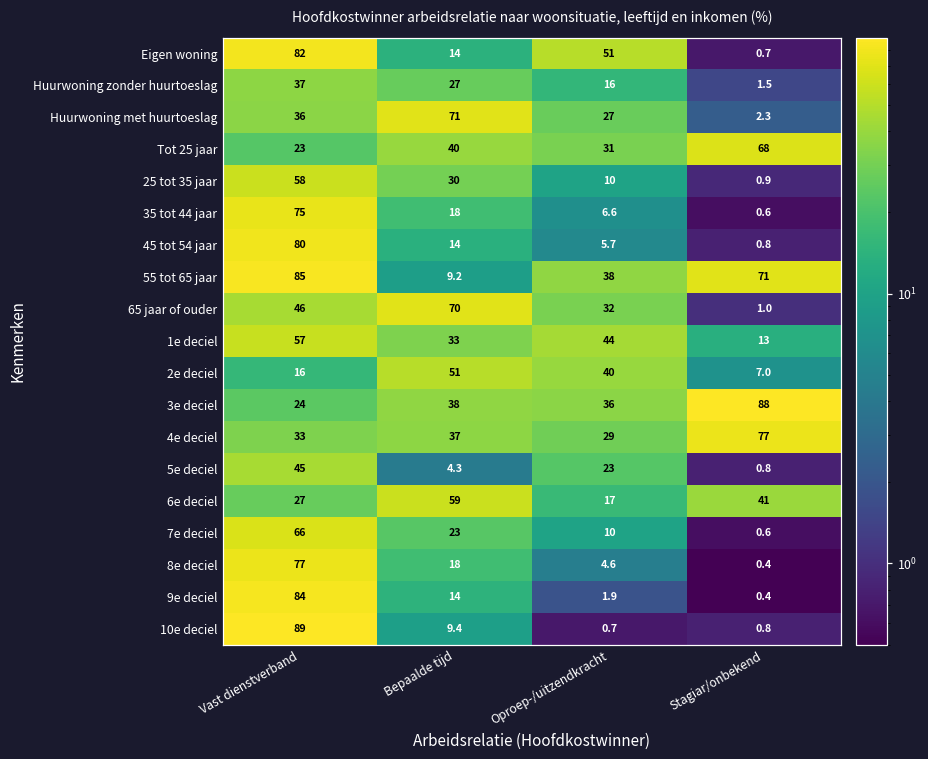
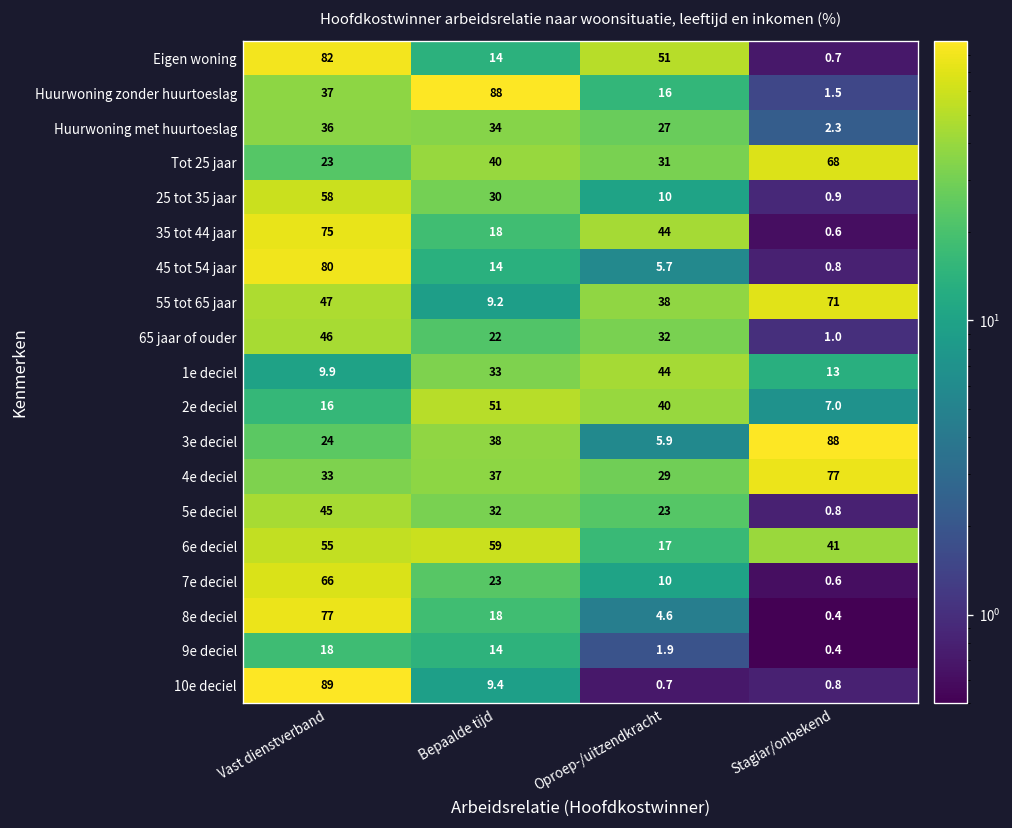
  {
    "Eigen woning": {
      "Vast dienstverband": 82,
      "Bepaalde tijd": 14,
      "Oproep-/uitzendkracht": 51,
      "Stagiar/onbekend": 0.7
    },
    "Huurwoning zonder huurtoeslag": {
      "Vast dienstverband": 37,
-     "Bepaalde tijd": 27,
+     "Bepaalde tijd": 88,
      "Oproep-/uitzendkracht": 16,
      "Stagiar/onbekend": 1.5
    },
    "Huurwoning met huurtoeslag": {
      "Vast dienstverband": 36,
-     "Bepaalde tijd": 71,
+     "Bepaalde tijd": 34,
      "Oproep-/uitzendkracht": 27,
      "Stagiar/onbekend": 2.3
    },
    "Tot 25 jaar": {
      "Vast dienstverband": 23,
      "Bepaalde tijd": 40,
      "Oproep-/uitzendkracht": 31,
      "Stagiar/onbekend": 68
    },
    "25 tot 35 jaar": {
      "Vast dienstverband": 58,
      "Bepaalde tijd": 30,
      "Oproep-/uitzendkracht": 10,
      "Stagiar/onbekend": 0.9
    },
    "35 tot 44 jaar": {
      "Vast dienstverband": 75,
      "Bepaalde tijd": 18,
-     "Oproep-/uitzendkracht": 6.6,
+     "Oproep-/uitzendkracht": 44,
      "Stagiar/onbekend": 0.6
    },
    "45 tot 54 jaar": {
      "Vast dienstverband": 80,
      "Bepaalde tijd": 14,
      "Oproep-/uitzendkracht": 5.7,
      "Stagiar/onbekend": 0.8
    },
    "55 tot 65 jaar": {
-     "Vast dienstverband": 85,
+     "Vast dienstverband": 47,
      "Bepaalde tijd": 9.2,
      "Oproep-/uitzendkracht": 38,
      "Stagiar/onbekend": 71
    },
    "65 jaar of ouder": {
      "Vast dienstverband": 46,
-     "Bepaalde tijd": 70,
+     "Bepaalde tijd": 22,
      "Oproep-/uitzendkracht": 32,
      "Stagiar/onbekend": 1.0
    },
    "1e deciel": {
-     "Vast dienstverband": 57,
+     "Vast dienstverband": 9.9,
      "Bepaalde tijd": 33,
      "Oproep-/uitzendkracht": 44,
      "Stagiar/onbekend": 13
    },
    "2e deciel": {
      "Vast dienstverband": 16,
      "Bepaalde tijd": 51,
      "Oproep-/uitzendkracht": 40,
      "Stagiar/onbekend": 7.0
    },
    "3e deciel": {
      "Vast dienstverband": 24,
      "Bepaalde tijd": 38,
-     "Oproep-/uitzendkracht": 36,
+     "Oproep-/uitzendkracht": 5.9,
      "Stagiar/onbekend": 88
    },
    "4e deciel": {
      "Vast dienstverband": 33,
      "Bepaalde tijd": 37,
      "Oproep-/uitzendkracht": 29,
      "Stagiar/onbekend": 77
    },
    "5e deciel": {
      "Vast dienstverband": 45,
-     "Bepaalde tijd": 4.3,
+     "Bepaalde tijd": 32,
      "Oproep-/uitzendkracht": 23,
      "Stagiar/onbekend": 0.8
    },
    "6e deciel": {
-     "Vast dienstverband": 27,
+     "Vast dienstverband": 55,
      "Bepaalde tijd": 59,
      "Oproep-/uitzendkracht": 17,
      "Stagiar/onbekend": 41
    },
    "7e deciel": {
      "Vast dienstverband": 66,
      "Bepaalde tijd": 23,
      "Oproep-/uitzendkracht": 10,
      "Stagiar/onbekend": 0.6
    },
    "8e deciel": {
      "Vast dienstverband": 77,
      "Bepaalde tijd": 18,
      "Oproep-/uitzendkracht": 4.6,
      "Stagiar/onbekend": 0.4
    },
    "9e deciel": {
-     "Vast dienstverband": 84,
+     "Vast dienstverband": 18,
      "Bepaalde tijd": 14,
      "Oproep-/uitzendkracht": 1.9,
      "Stagiar/onbekend": 0.4
    },
    "10e deciel": {
      "Vast dienstverband": 89,
      "Bepaalde tijd": 9.4,
      "Oproep-/uitzendkracht": 0.7,
      "Stagiar/onbekend": 0.8
    }
  }
